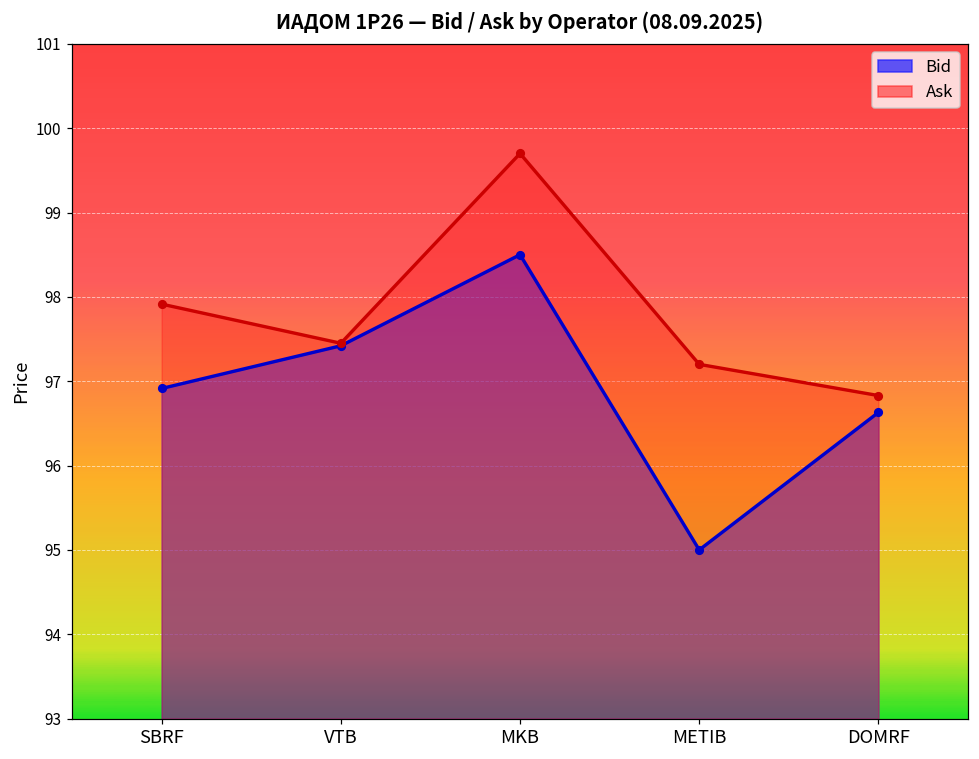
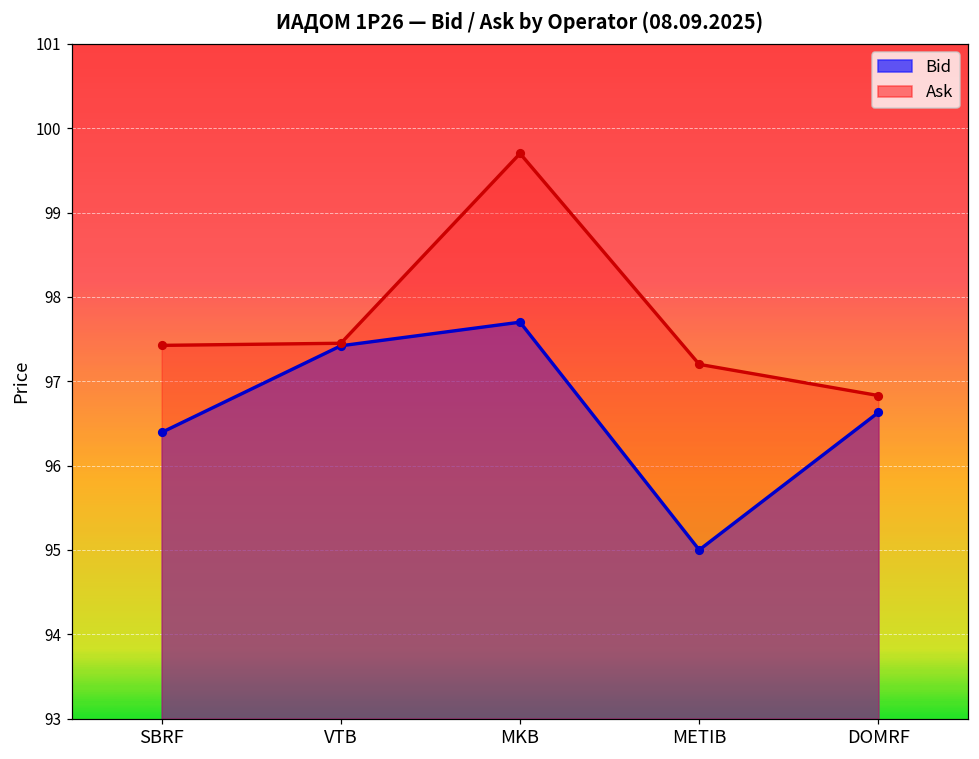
  {
    "Bid": {
-     "SBRF": 96.9,
-     "MKB": 98.5,
+     "SBRF": 96.4,
+     "MKB": 97.7,
      "METIB": 95.0,
      "DOMRF": 96.6
    },
    "Ask": {
-     "SBRF": 97.9,
+     "SBRF": 97.4,
      "MKB": 99.7,
      "METIB": 97.2,
      "DOMRF": 96.8
    }
  }
